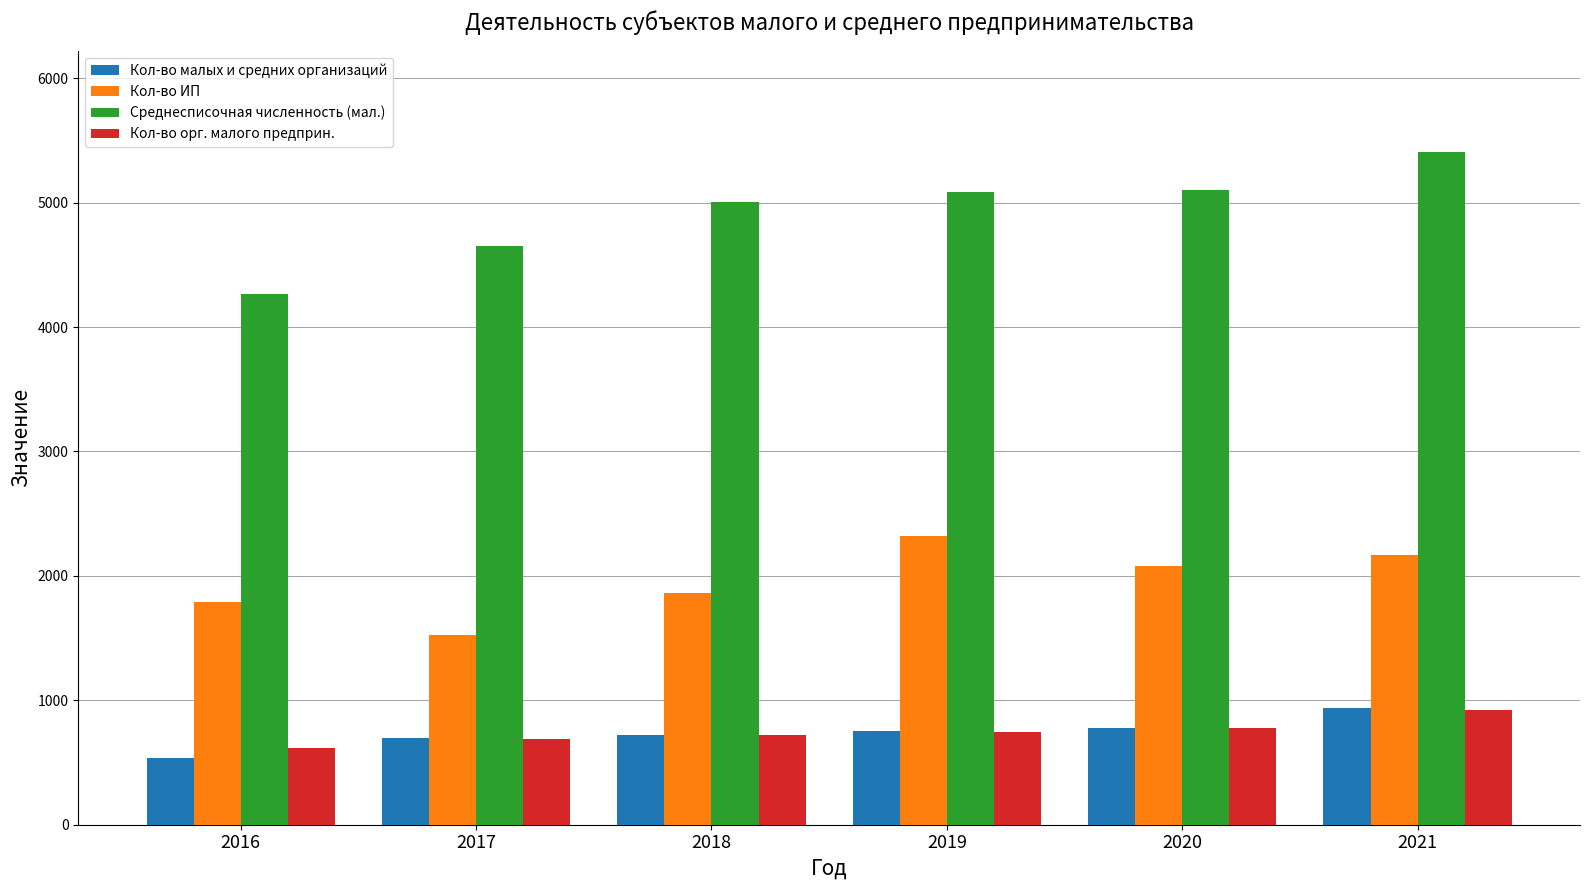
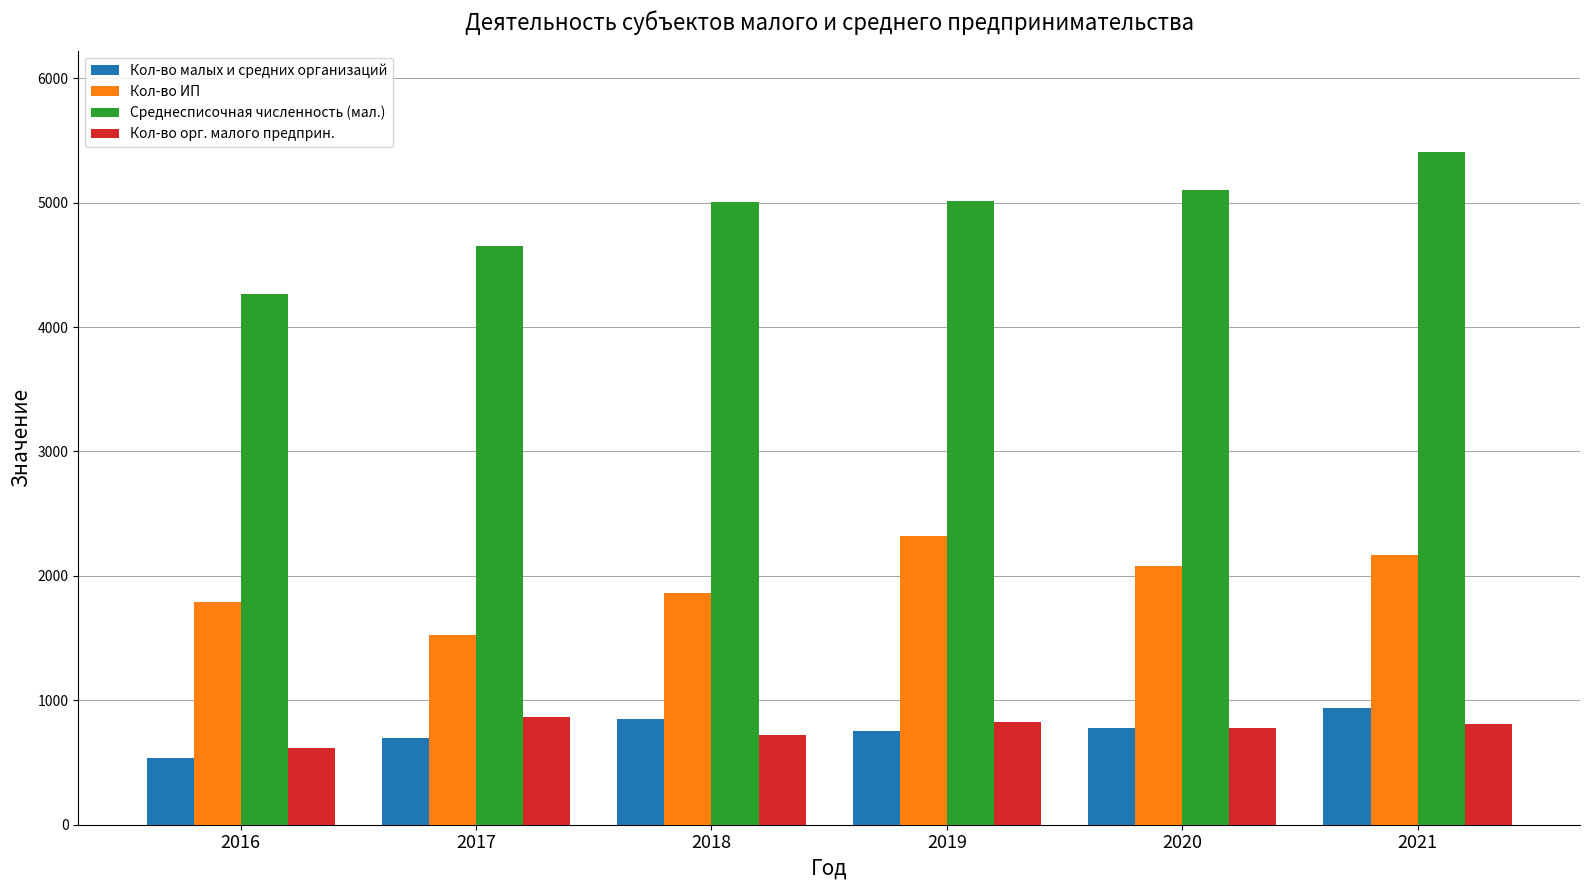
  {
    "Кол-во малых и средних организаций": {
      "2016": 540,
      "2017": 700,
-     "2018": 720,
+     "2018": 850,
      "2019": 750,
      "2020": 780,
      "2021": 940
    },
    "Кол-во ИП": {
      "2016": 1790,
      "2017": 1530,
      "2018": 1860,
      "2019": 2320,
      "2020": 2080,
      "2021": 2170
    },
    "Среднесписочная численность (мал.)": {
      "2016": 4270,
      "2017": 4650,
      "2018": 5010,
-     "2019": 5080,
+     "2019": 5010,
      "2020": 5100,
      "2021": 5410
    },
    "Кол-во орг. малого предприн.": {
      "2016": 620,
-     "2017": 690,
+     "2017": 870,
      "2018": 720,
-     "2019": 750,
+     "2019": 830,
      "2020": 780,
-     "2021": 930
+     "2021": 810
    }
  }
